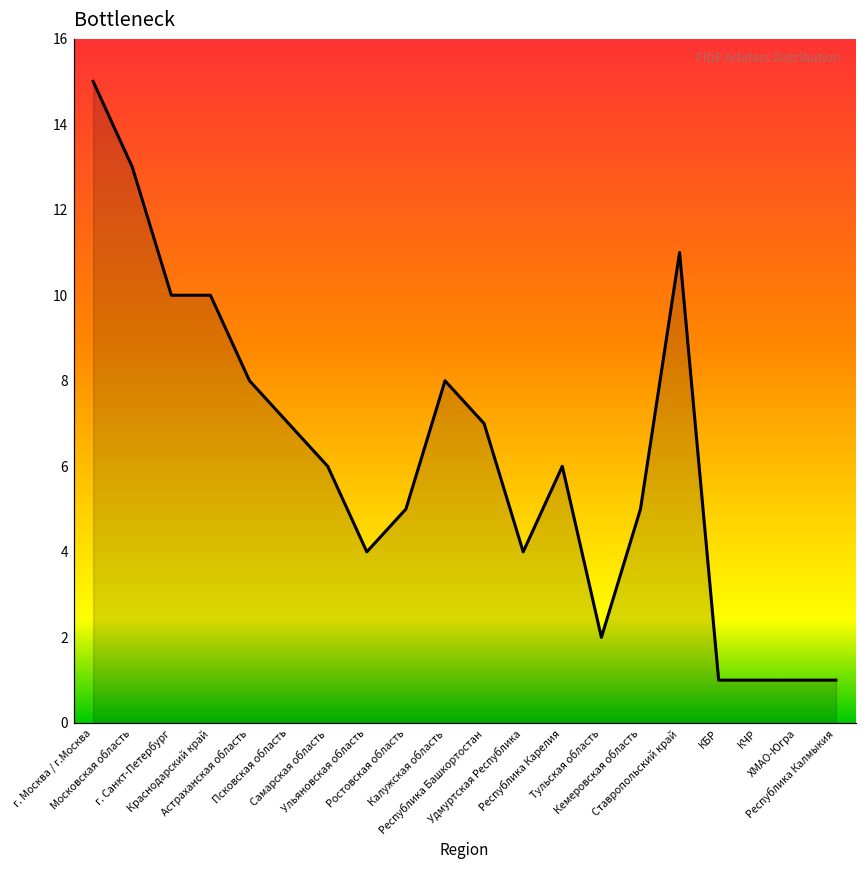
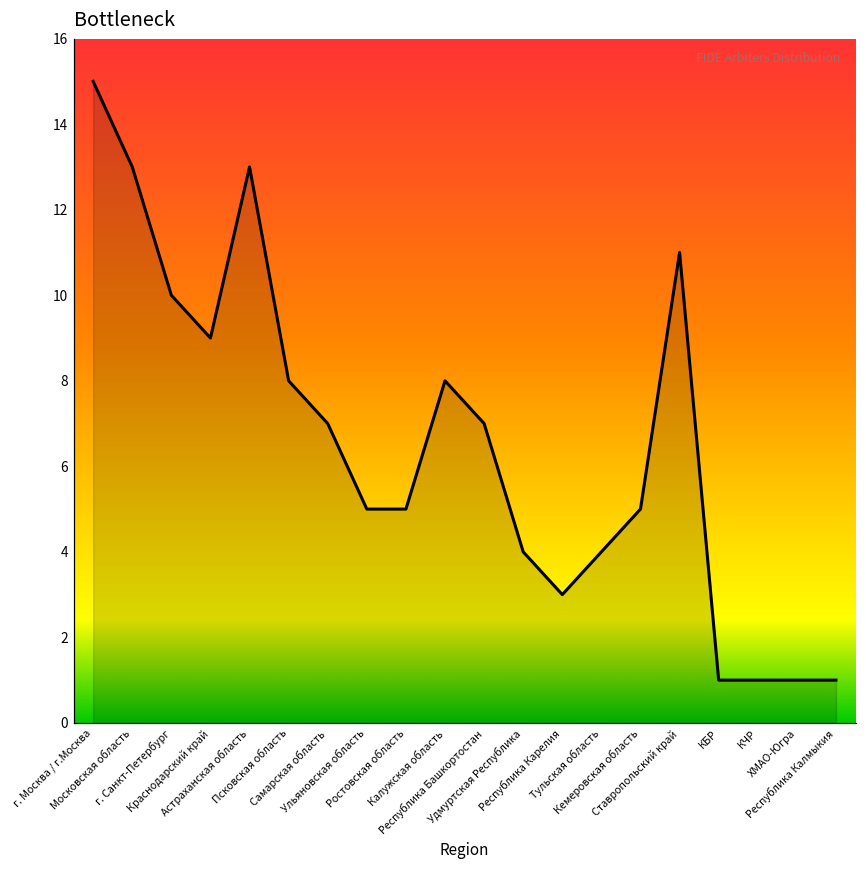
  {
    "г. Москва / г.Москва": 15,
    "Московская область": 13,
    "г. Санкт-Петербург": 10,
-   "Краснодарский край": 10,
-   "Астраханская область": 8,
-   "Псковская область": 7,
-   "Самарская область": 6,
-   "Ульяновская область": 4,
+   "Краснодарский край": 9,
+   "Астраханская область": 13,
+   "Псковская область": 8,
+   "Самарская область": 7,
+   "Ульяновская область": 5,
    "Ростовская область": 5,
    "Калужская область": 8,
    "Республика Башкортостан": 7,
    "Удмуртская Республика": 4,
-   "Республика Карелия": 6,
-   "Тульская область": 2,
+   "Республика Карелия": 3,
+   "Тульская область": 4,
    "Кемеровская область": 5,
    "Ставропольский край": 11,
    "КБР": 1,
    "КЧР": 1,
    "ХМАО-Югра": 1,
    "Республика Калмыкия": 1
  }
